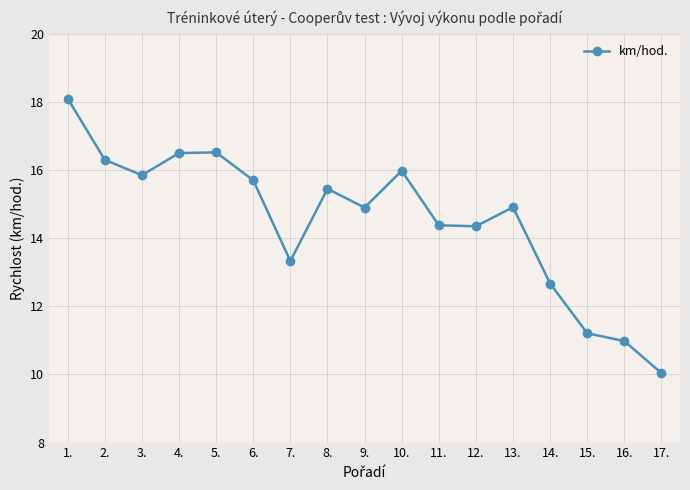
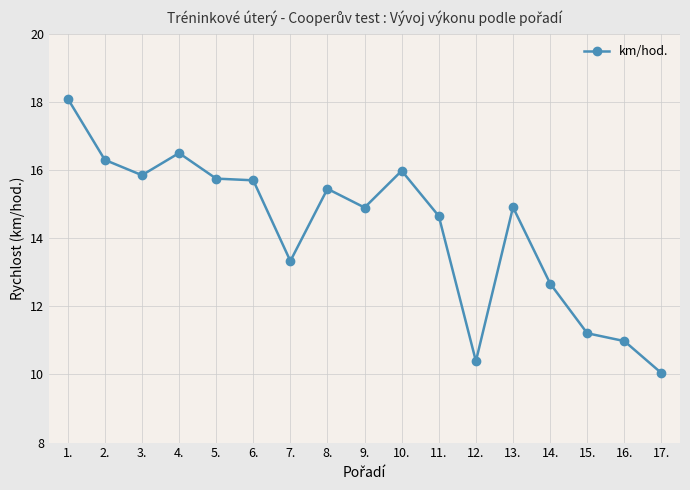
  {
    "1.": 18.1,
    "2.": 16.3,
    "3.": 15.9,
    "4.": 16.5,
-   "5.": 16.5,
+   "5.": 15.8,
    "6.": 15.7,
    "7.": 13.3,
    "8.": 15.5,
    "9.": 14.9,
    "10.": 16.0,
-   "11.": 14.4,
-   "12.": 14.4,
+   "11.": 14.7,
+   "12.": 10.4,
    "13.": 14.9,
    "14.": 12.7,
    "15.": 11.2,
    "16.": 11.0,
    "17.": 10.0
  }
